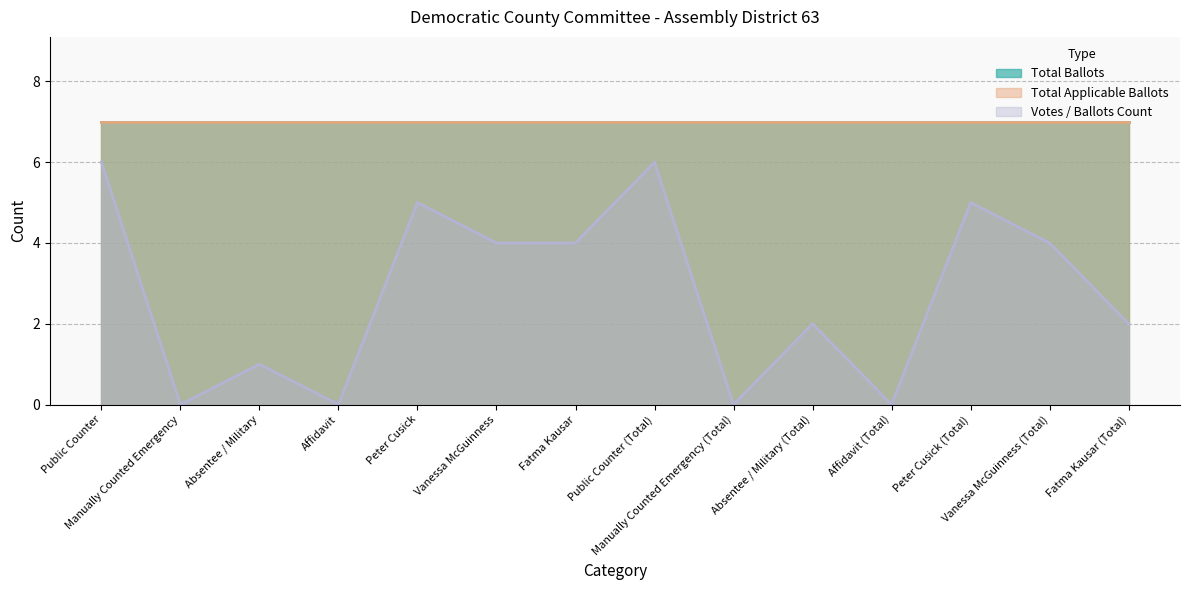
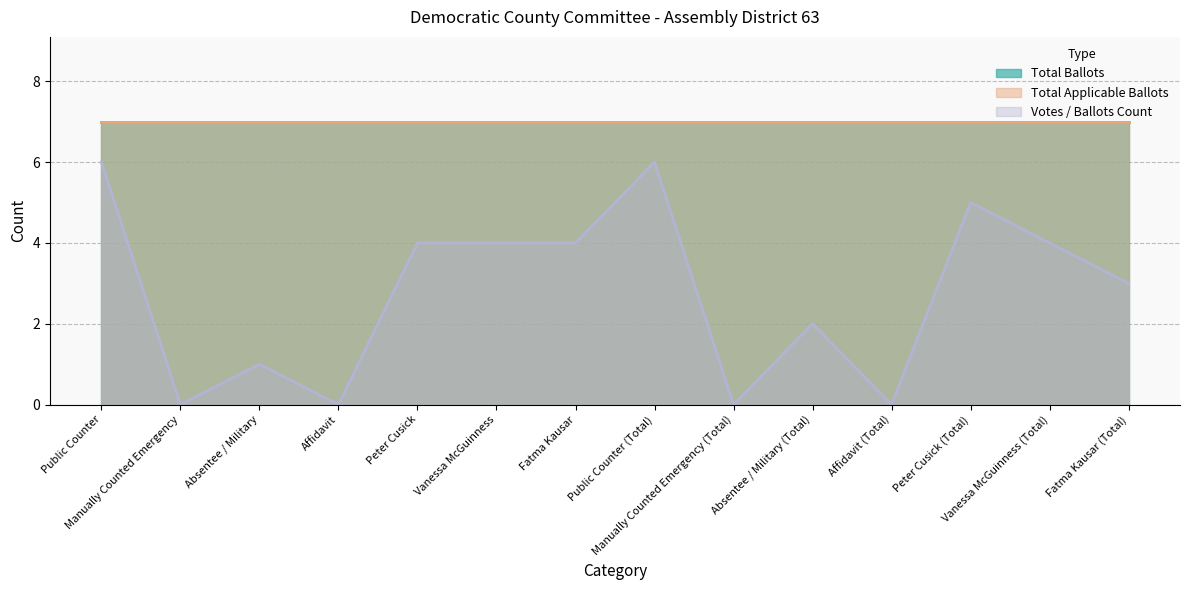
  {
    "Total Applicable Ballots": {
      "Public Counter": 7,
      "Manually Counted Emergency": 7,
      "Absentee / Military": 7,
      "Affidavit": 7,
      "Peter Cusick": 7,
      "Vanessa McGuinness": 7,
      "Fatma Kausar": 7,
      "Public Counter (Total)": 7,
      "Manually Counted Emergency (Total)": 7,
      "Absentee / Military (Total)": 7,
      "Affidavit (Total)": 7,
      "Peter Cusick (Total)": 7,
      "Vanessa McGuinness (Total)": 7,
      "Fatma Kausar (Total)": 7
    },
    "Votes / Ballots Count": {
      "Public Counter": 6,
      "Manually Counted Emergency": 0,
      "Absentee / Military": 1,
      "Affidavit": 0,
-     "Peter Cusick": 5,
+     "Peter Cusick": 4,
      "Vanessa McGuinness": 4,
      "Fatma Kausar": 4,
      "Public Counter (Total)": 6,
      "Manually Counted Emergency (Total)": 0,
      "Absentee / Military (Total)": 2,
      "Affidavit (Total)": 0,
      "Peter Cusick (Total)": 5,
      "Vanessa McGuinness (Total)": 4,
-     "Fatma Kausar (Total)": 2
+     "Fatma Kausar (Total)": 3
    }
  }
